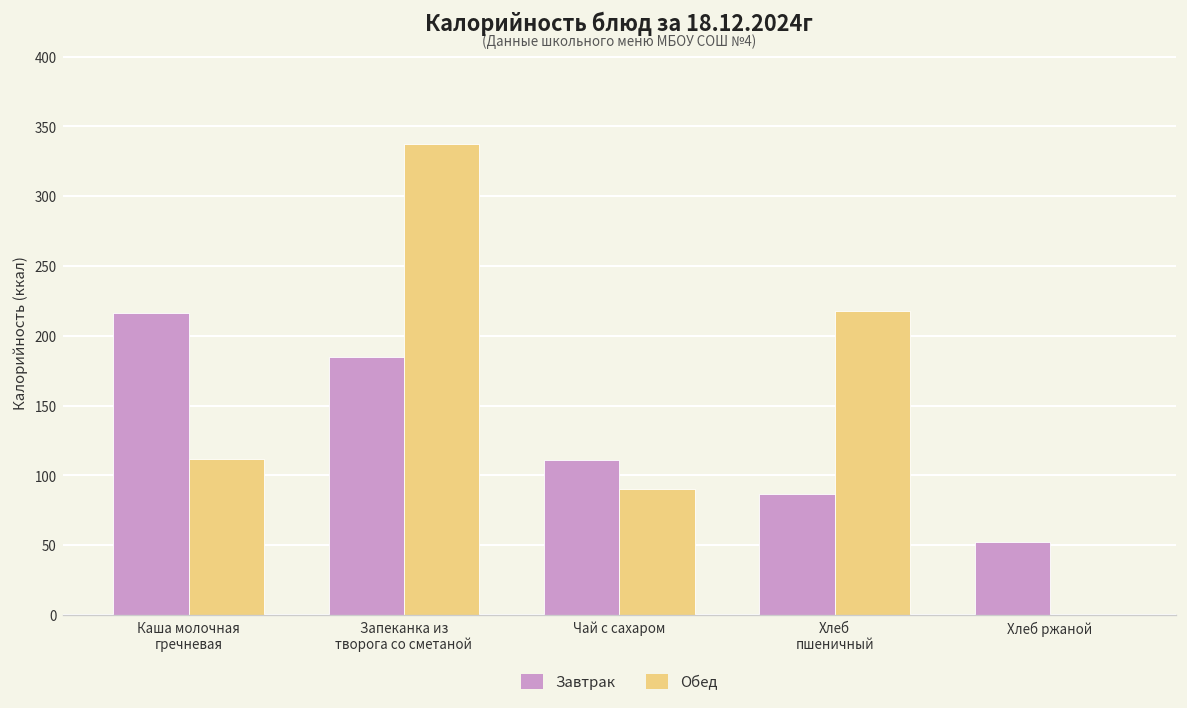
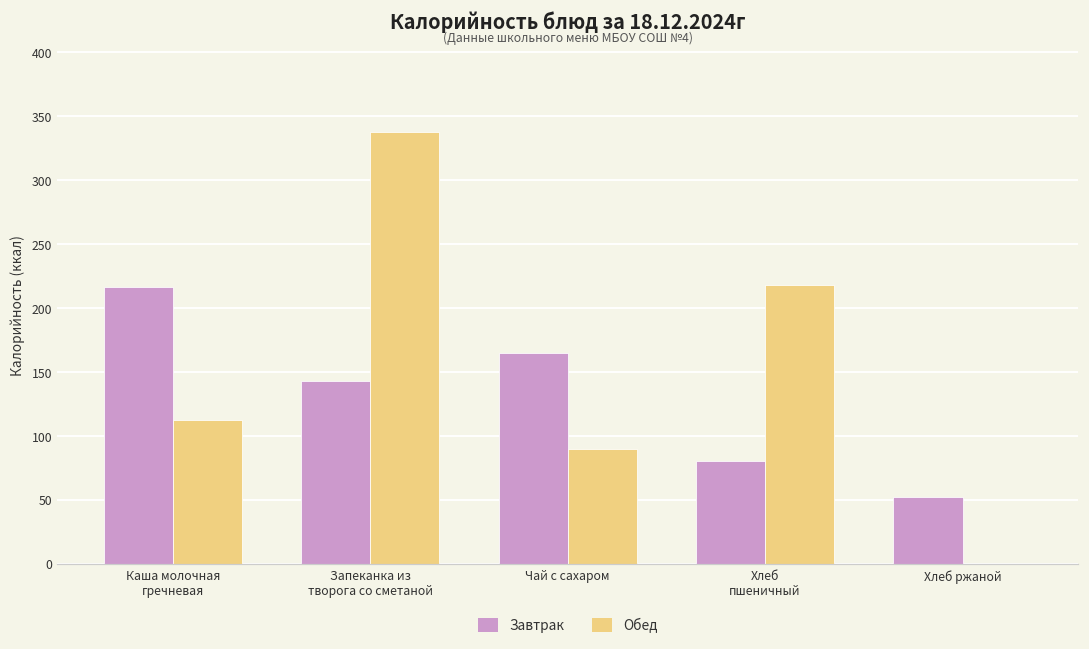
  {
    "Завтрак": {
      "Каша молочная гречневая": 216,
-     "Запеканка из творога со сметаной": 185,
-     "Чай с сахаром": 111,
-     "Хлеб пшеничный": 87,
+     "Запеканка из творога со сметаной": 143,
+     "Чай с сахаром": 165,
+     "Хлеб пшеничный": 80,
      "Хлеб ржаной": 52
    },
    "Обед": {
      "Каша молочная гречневая": 112,
      "Запеканка из творога со сметаной": 337,
      "Чай с сахаром": 90,
      "Хлеб пшеничный": 218,
      "Хлеб ржаной": 0
    }
  }
